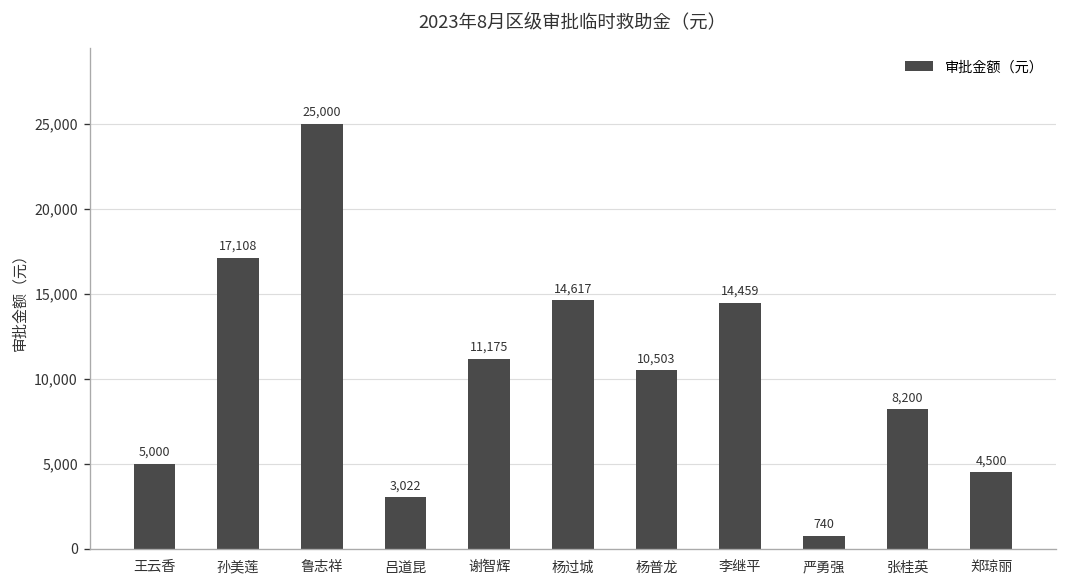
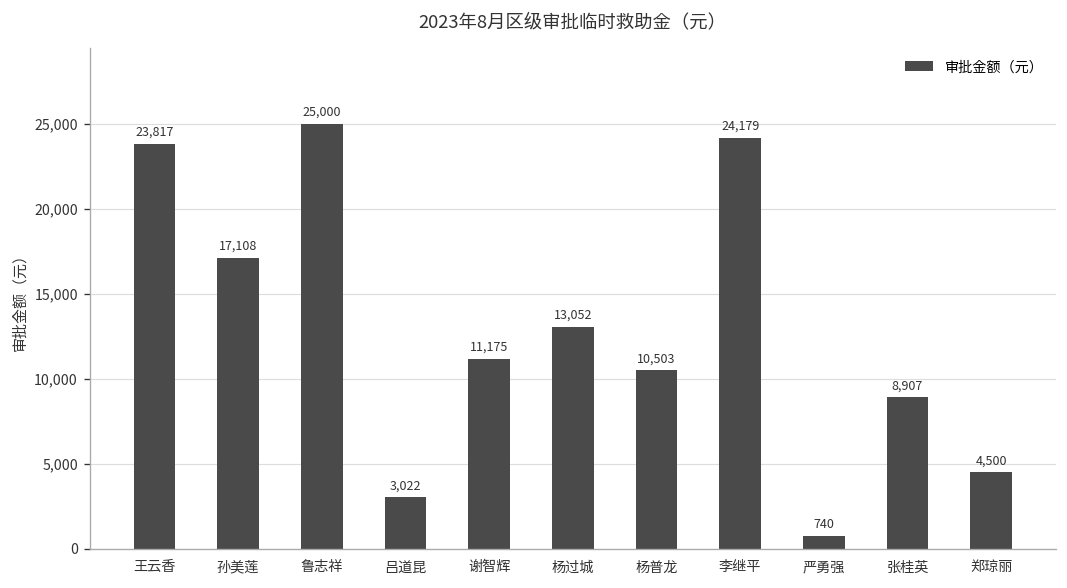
  {
-   "王云香": "5,000",
+   "王云香": "23,817",
    "孙美莲": "17,108",
    "鲁志祥": "25,000",
    "吕道昆": "3,022",
    "谢智辉": "11,175",
-   "杨过城": "14,617",
+   "杨过城": "13,052",
    "杨普龙": "10,503",
-   "李继平": "14,459",
+   "李继平": "24,179",
    "严勇强": "740",
-   "张桂英": "8,200",
+   "张桂英": "8,907",
    "郑琼丽": "4,500"
  }
